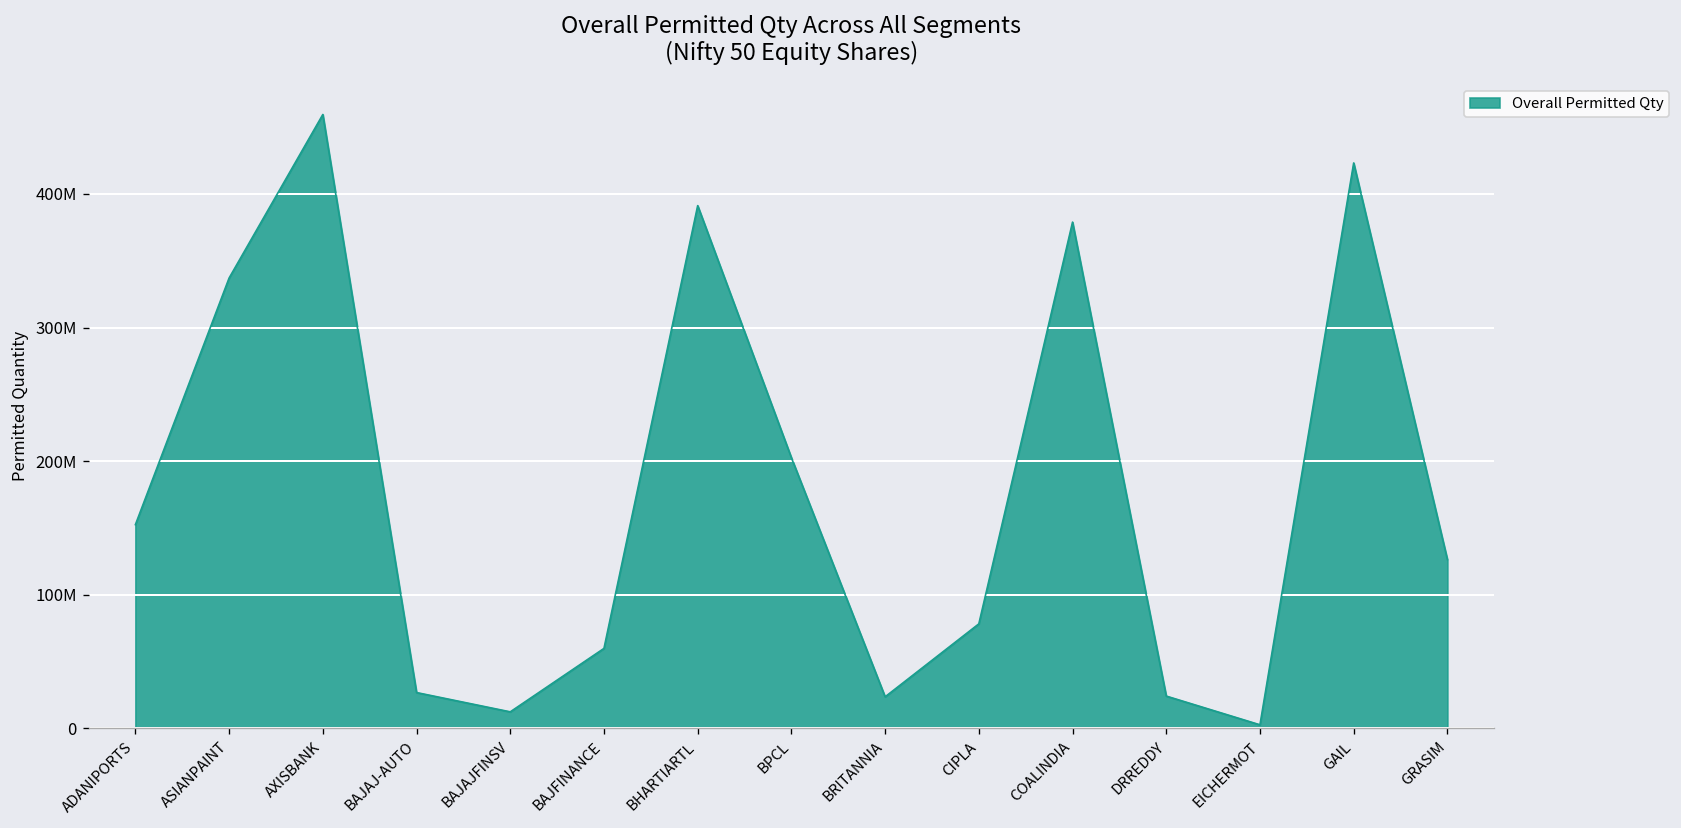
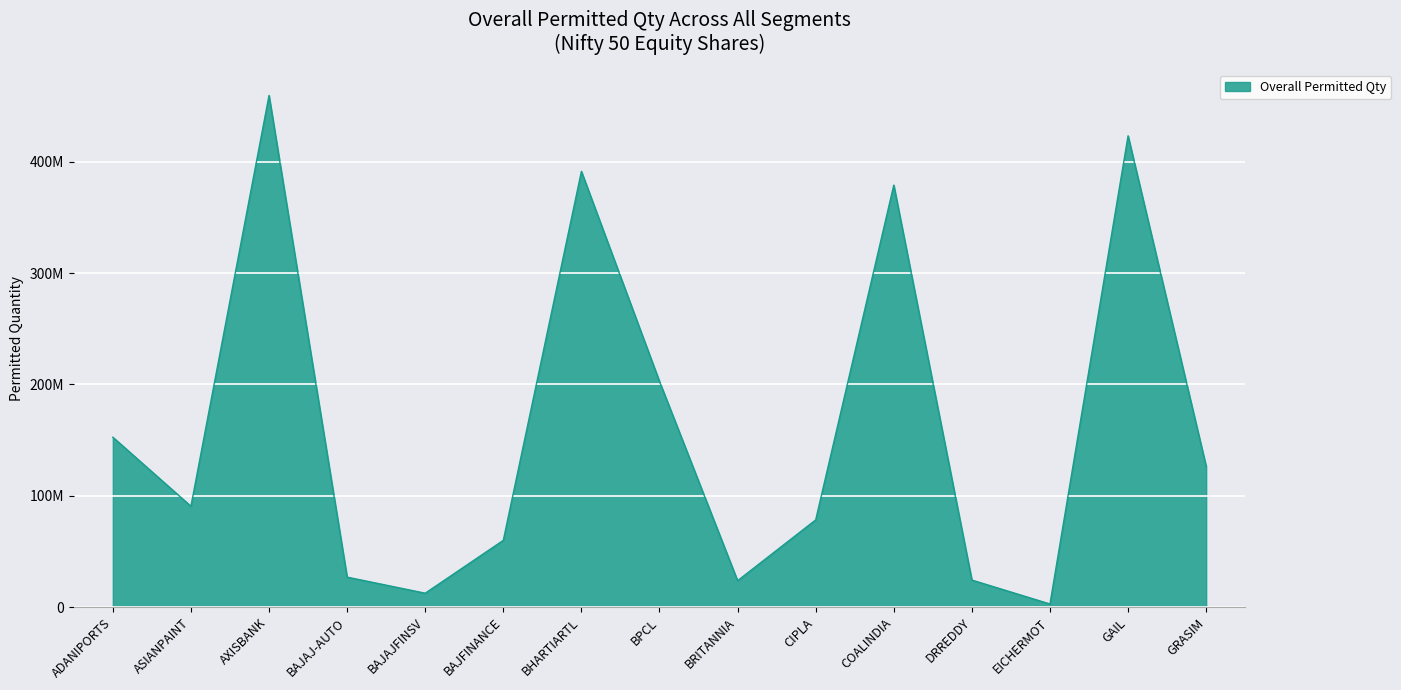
  {
    "ADANIPORTS": 153000000,
-   "ASIANPAINT": 337000000,
+   "ASIANPAINT": 91000000,
    "AXISBANK": 459000000,
    "BAJAJ-AUTO": 27000000,
    "BAJAJFINSV": 12000000,
    "BAJFINANCE": 60000000,
    "BHARTIARTL": 391000000,
    "BPCL": 203000000,
    "BRITANNIA": 24000000,
    "CIPLA": 78000000,
    "COALINDIA": 379000000,
    "DRREDDY": 24000000,
    "EICHERMOT": 3000000,
    "GAIL": 423000000,
    "GRASIM": 126000000
  }
